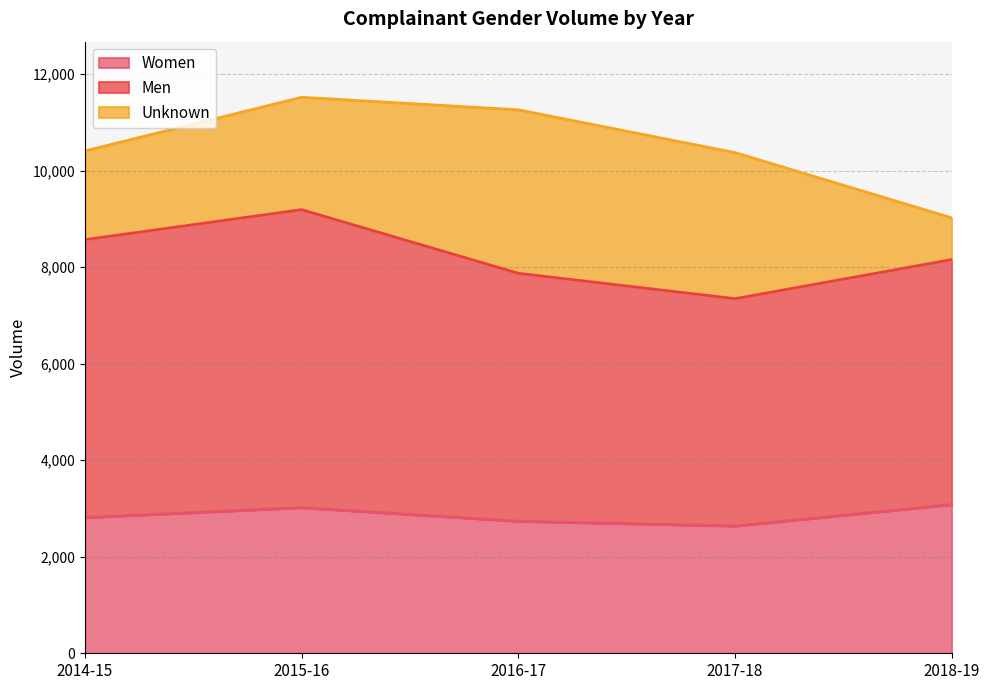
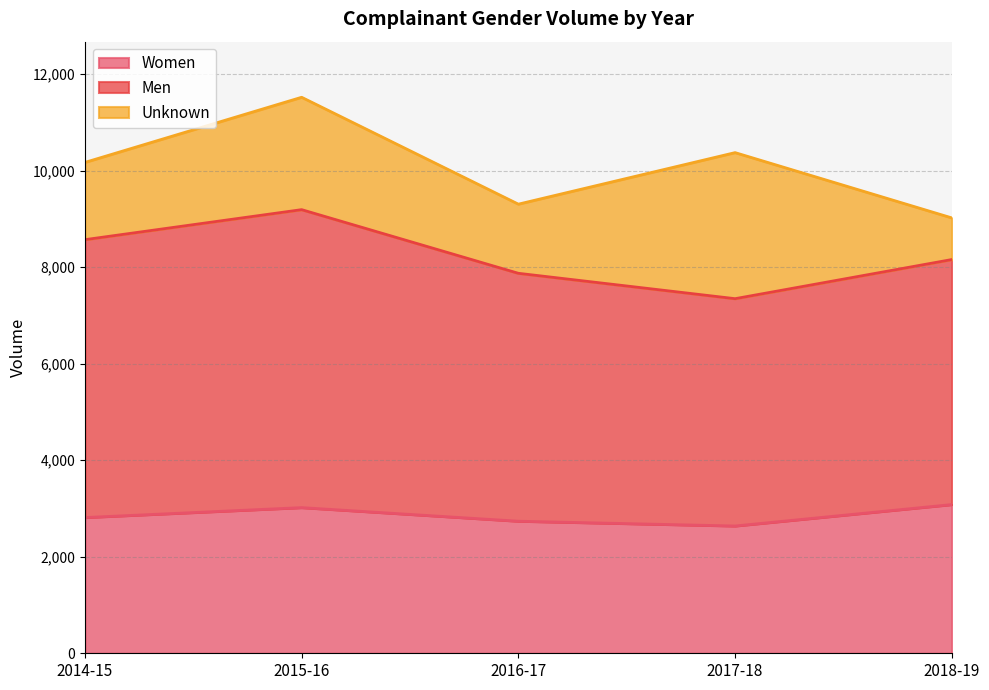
  {
    "Unknown": {
-     "2014-15": "1,800",
+     "2014-15": "1,600",
      "2015-16": "2,300",
-     "2016-17": "3,400",
+     "2016-17": "1,400",
      "2017-18": "3,000",
      "2018-19": "900"
    }
  }
